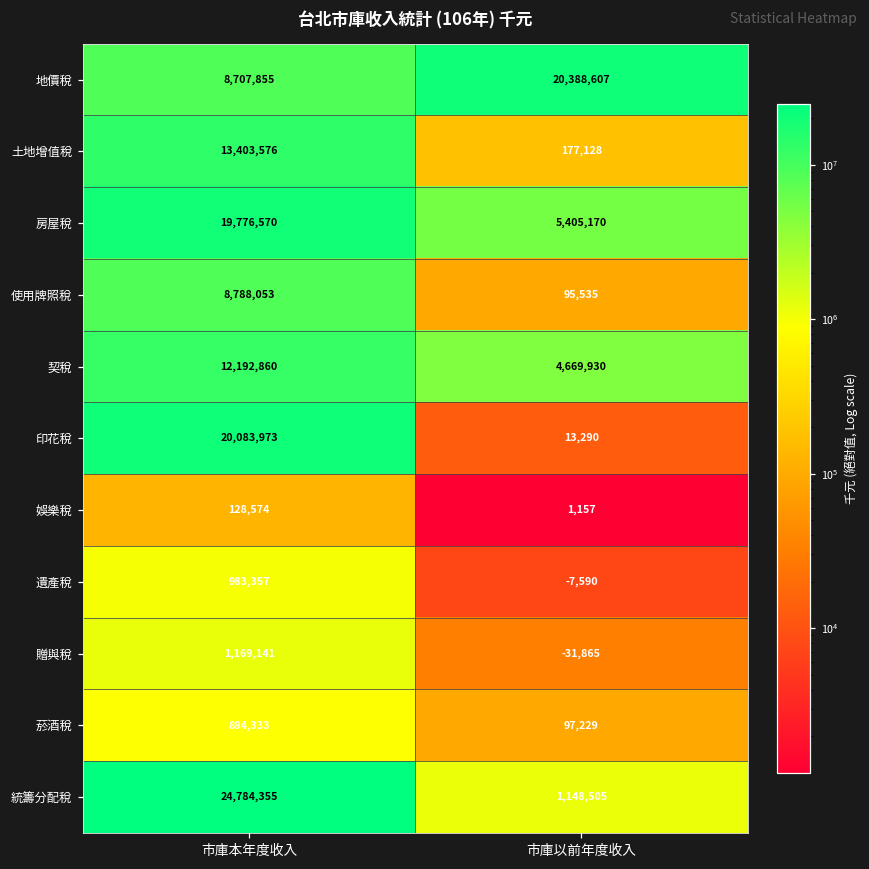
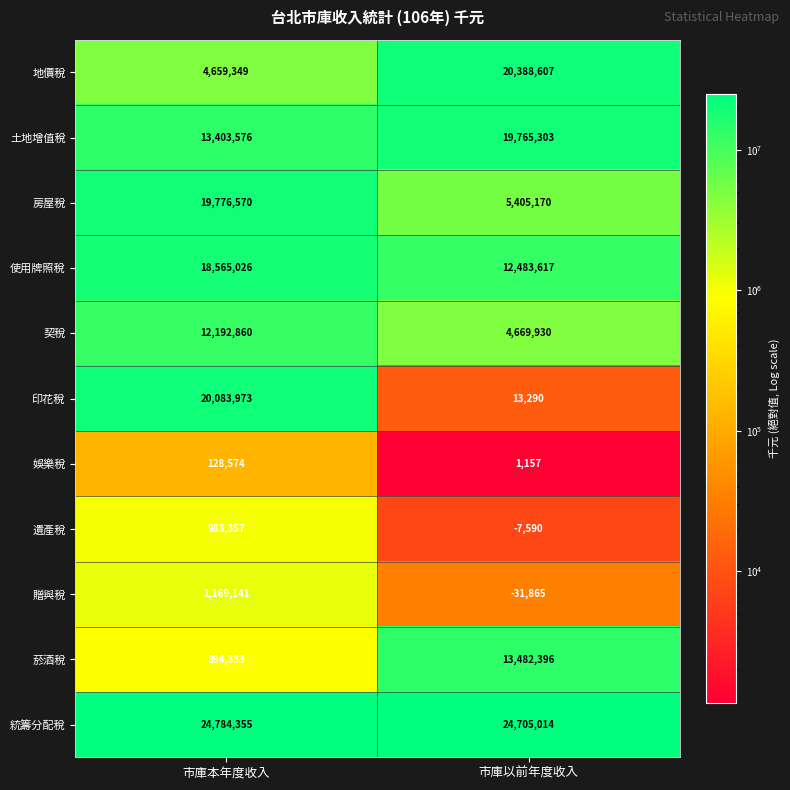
  {
    "地價稅": {
-     "市庫本年度收入": "8,707,855",
+     "市庫本年度收入": "4,659,349",
      "市庫以前年度收入": "20,388,607"
    },
    "土地增值稅": {
      "市庫本年度收入": "13,403,576",
-     "市庫以前年度收入": "177,128"
+     "市庫以前年度收入": "19,765,303"
    },
    "房屋稅": {
      "市庫本年度收入": "19,776,570",
      "市庫以前年度收入": "5,405,170"
    },
    "使用牌照稅": {
-     "市庫本年度收入": "8,788,053",
-     "市庫以前年度收入": "95,535"
+     "市庫本年度收入": "18,565,026",
+     "市庫以前年度收入": "12,483,617"
    },
    "契稅": {
      "市庫本年度收入": "12,192,860",
      "市庫以前年度收入": "4,669,930"
    },
    "印花稅": {
      "市庫本年度收入": "20,083,973",
      "市庫以前年度收入": "13,290"
    },
    "娛樂稅": {
      "市庫本年度收入": "128,574",
      "市庫以前年度收入": "1,157"
    },
    "遺產稅": {
      "市庫本年度收入": "983,357",
      "市庫以前年度收入": "-7,590"
    },
    "贈與稅": {
      "市庫本年度收入": "1,169,141",
      "市庫以前年度收入": "-31,865"
    },
    "菸酒稅": {
      "市庫本年度收入": "894,333",
-     "市庫以前年度收入": "97,229"
+     "市庫以前年度收入": "13,482,396"
    },
    "統籌分配稅": {
      "市庫本年度收入": "24,784,355",
-     "市庫以前年度收入": "1,148,505"
+     "市庫以前年度收入": "24,705,014"
    }
  }
